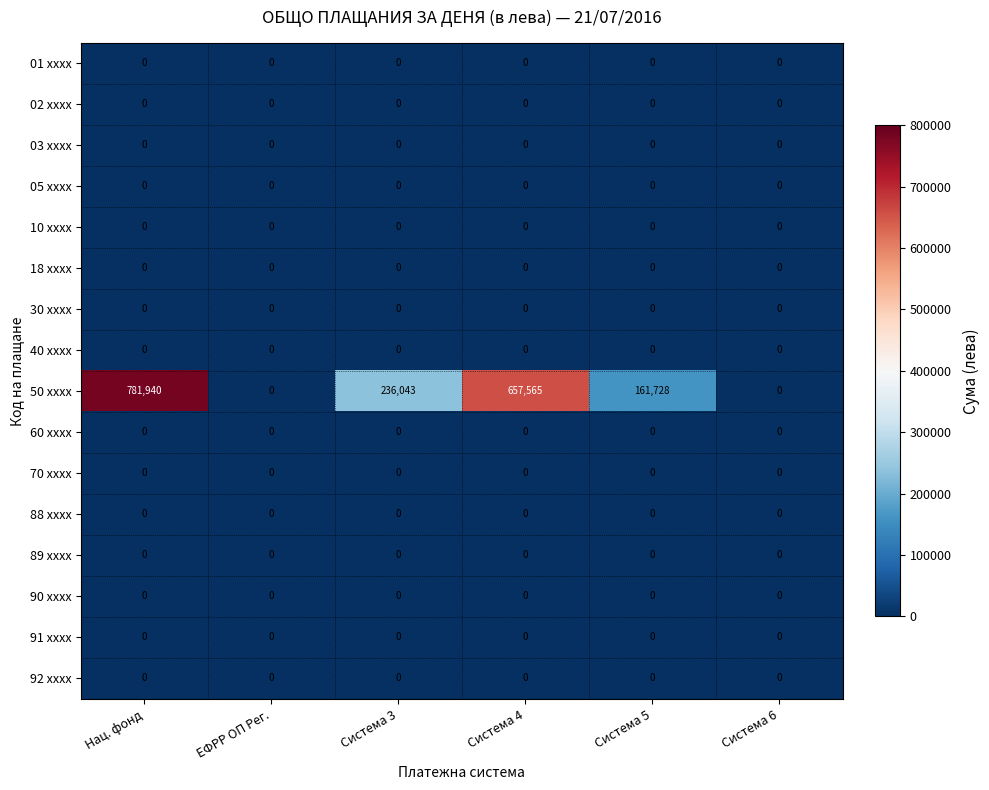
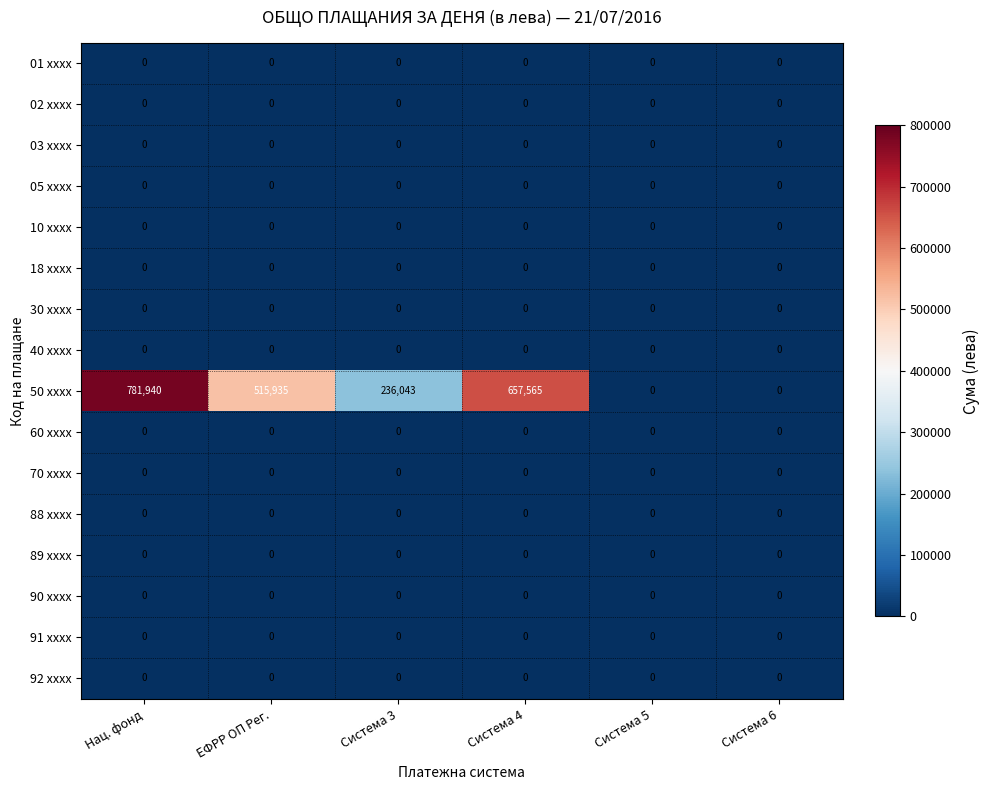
  {
    "01 xxxx": {
      "Нац. фонд": "0",
      "ЕФРР ОП Рег.": "0",
      "Система 3": "0",
      "Система 4": "0",
      "Система 5": "0",
      "Система 6": "0"
    },
    "02 xxxx": {
      "Нац. фонд": "0",
      "ЕФРР ОП Рег.": "0",
      "Система 3": "0",
      "Система 4": "0",
      "Система 5": "0",
      "Система 6": "0"
    },
    "03 xxxx": {
      "Нац. фонд": "0",
      "ЕФРР ОП Рег.": "0",
      "Система 3": "0",
      "Система 4": "0",
      "Система 5": "0",
      "Система 6": "0"
    },
    "05 xxxx": {
      "Нац. фонд": "0",
      "ЕФРР ОП Рег.": "0",
      "Система 3": "0",
      "Система 4": "0",
      "Система 5": "0",
      "Система 6": "0"
    },
    "10 xxxx": {
      "Нац. фонд": "0",
      "ЕФРР ОП Рег.": "0",
      "Система 3": "0",
      "Система 4": "0",
      "Система 5": "0",
      "Система 6": "0"
    },
    "18 xxxx": {
      "Нац. фонд": "0",
      "ЕФРР ОП Рег.": "0",
      "Система 3": "0",
      "Система 4": "0",
      "Система 5": "0",
      "Система 6": "0"
    },
    "30 xxxx": {
      "Нац. фонд": "0",
      "ЕФРР ОП Рег.": "0",
      "Система 3": "0",
      "Система 4": "0",
      "Система 5": "0",
      "Система 6": "0"
    },
    "40 xxxx": {
      "Нац. фонд": "0",
      "ЕФРР ОП Рег.": "0",
      "Система 3": "0",
      "Система 4": "0",
      "Система 5": "0",
      "Система 6": "0"
    },
    "50 xxxx": {
      "Нац. фонд": "781,940",
-     "ЕФРР ОП Рег.": "0",
+     "ЕФРР ОП Рег.": "515,935",
      "Система 3": "236,043",
      "Система 4": "657,565",
-     "Система 5": "161,728",
+     "Система 5": "0",
      "Система 6": "0"
    },
    "60 xxxx": {
      "Нац. фонд": "0",
      "ЕФРР ОП Рег.": "0",
      "Система 3": "0",
      "Система 4": "0",
      "Система 5": "0",
      "Система 6": "0"
    },
    "70 xxxx": {
      "Нац. фонд": "0",
      "ЕФРР ОП Рег.": "0",
      "Система 3": "0",
      "Система 4": "0",
      "Система 5": "0",
      "Система 6": "0"
    },
    "88 xxxx": {
      "Нац. фонд": "0",
      "ЕФРР ОП Рег.": "0",
      "Система 3": "0",
      "Система 4": "0",
      "Система 5": "0",
      "Система 6": "0"
    },
    "89 xxxx": {
      "Нац. фонд": "0",
      "ЕФРР ОП Рег.": "0",
      "Система 3": "0",
      "Система 4": "0",
      "Система 5": "0",
      "Система 6": "0"
    },
    "90 xxxx": {
      "Нац. фонд": "0",
      "ЕФРР ОП Рег.": "0",
      "Система 3": "0",
      "Система 4": "0",
      "Система 5": "0",
      "Система 6": "0"
    },
    "91 xxxx": {
      "Нац. фонд": "0",
      "ЕФРР ОП Рег.": "0",
      "Система 3": "0",
      "Система 4": "0",
      "Система 5": "0",
      "Система 6": "0"
    },
    "92 xxxx": {
      "Нац. фонд": "0",
      "ЕФРР ОП Рег.": "0",
      "Система 3": "0",
      "Система 4": "0",
      "Система 5": "0",
      "Система 6": "0"
    }
  }
